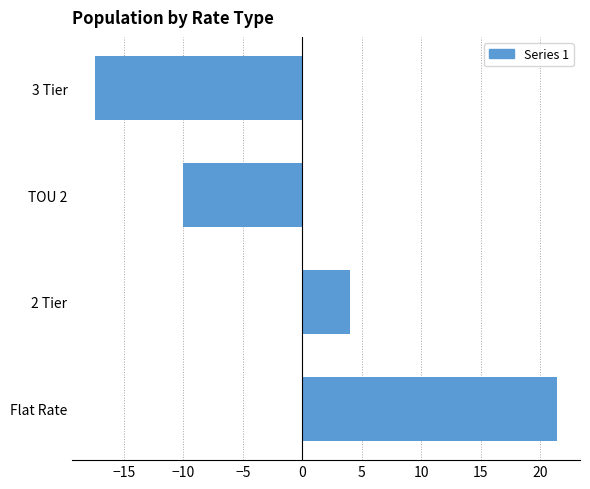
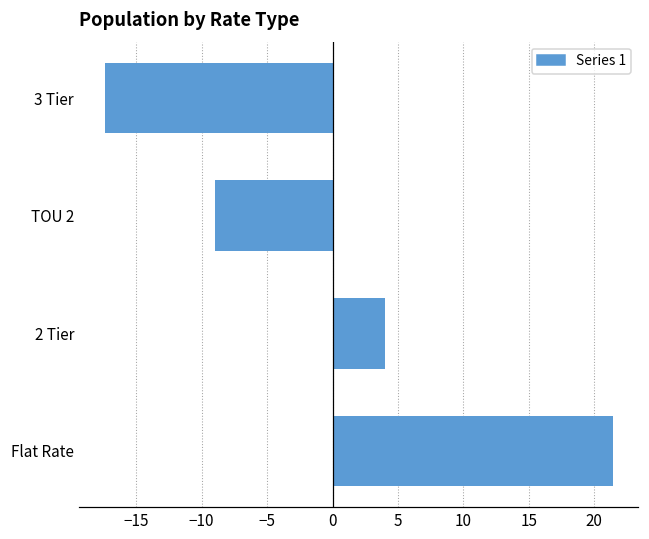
  {
    "3 Tier": -17.4,
-   "TOU 2": -10,
+   "TOU 2": -9,
    "2 Tier": 4,
    "Flat Rate": 21.4
  }
